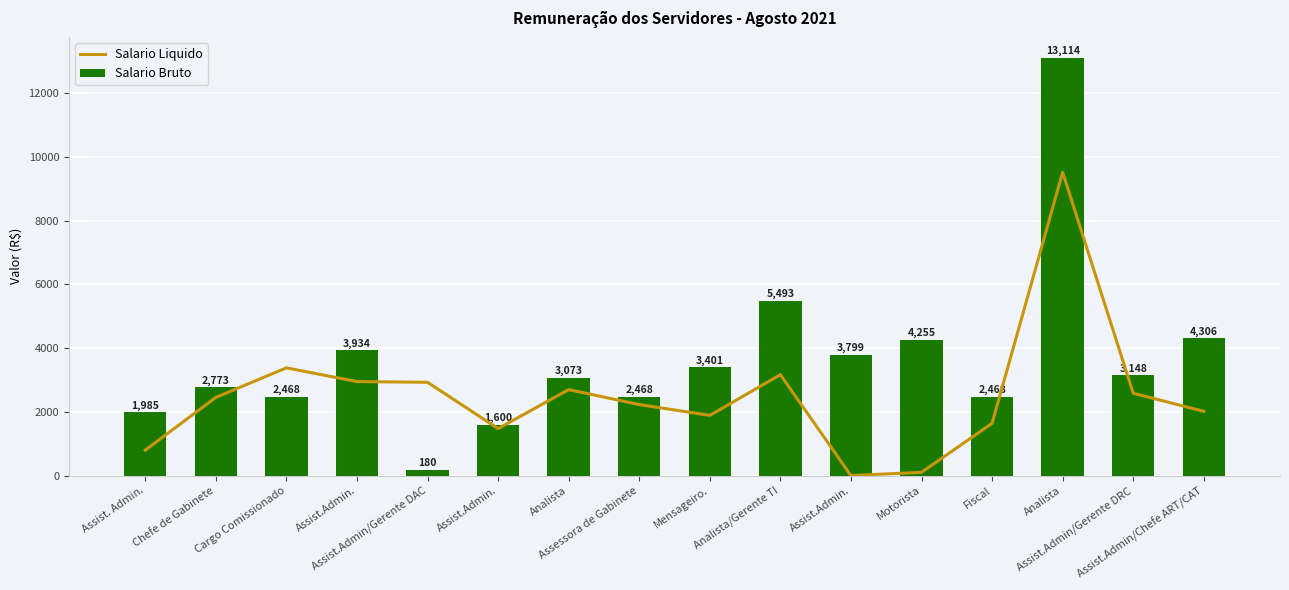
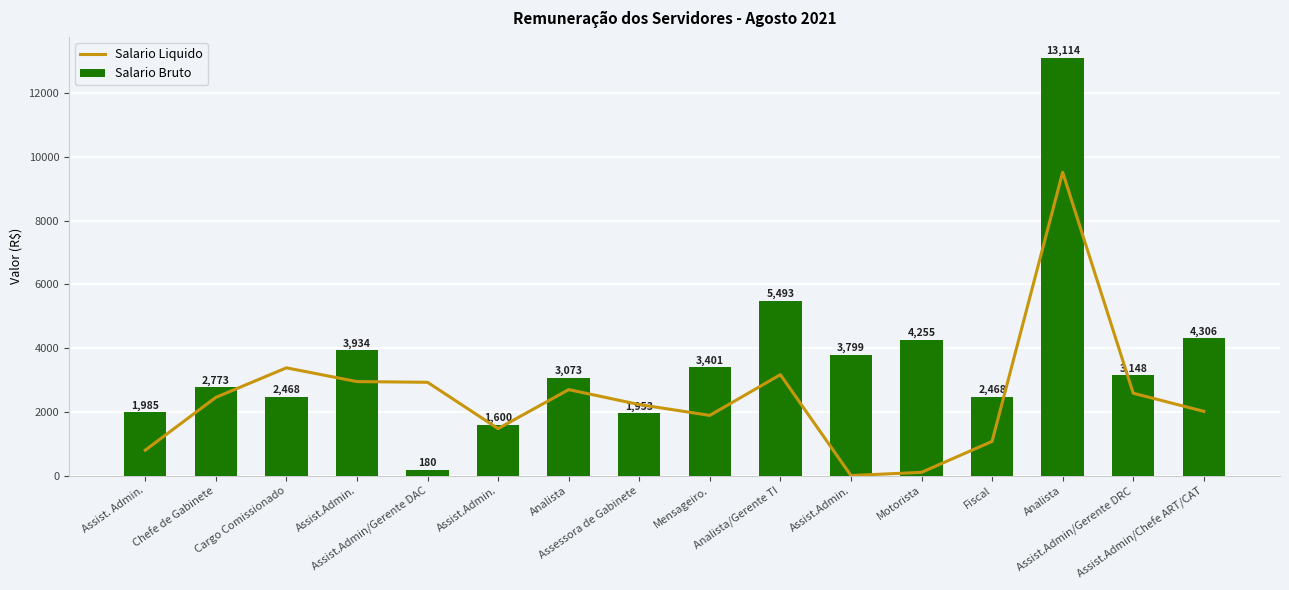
  {
    "Salario Liquido": {
      "Assist. Admin.": "800",
      "Chefe de Gabinete": "2500",
      "Cargo Comissionado": "3400",
      "Assist.Admin/Gerente DAC": "2900",
      "Assessora de Gabinete": "2200",
      "Mensageiro.": "1900",
      "Analista/Gerente TI": "3200",
      "Motorista": "100",
-     "Fiscal": "1600",
+     "Fiscal": "1100",
      "Assist.Admin/Gerente DRC": "2600",
      "Assist.Admin/Chefe ART/CAT": "2000"
    },
    "Salario Bruto": {
      "Assist. Admin.": "1,985",
      "Chefe de Gabinete": "2,773",
      "Cargo Comissionado": "2,468",
      "Assist.Admin/Gerente DAC": "180",
-     "Assessora de Gabinete": "2,468",
+     "Assessora de Gabinete": "1,953",
      "Mensageiro.": "3,401",
      "Analista/Gerente TI": "5,493",
      "Motorista": "4,255",
      "Fiscal": "2,468",
      "Assist.Admin/Gerente DRC": "3,148",
      "Assist.Admin/Chefe ART/CAT": "4,306"
    }
  }
